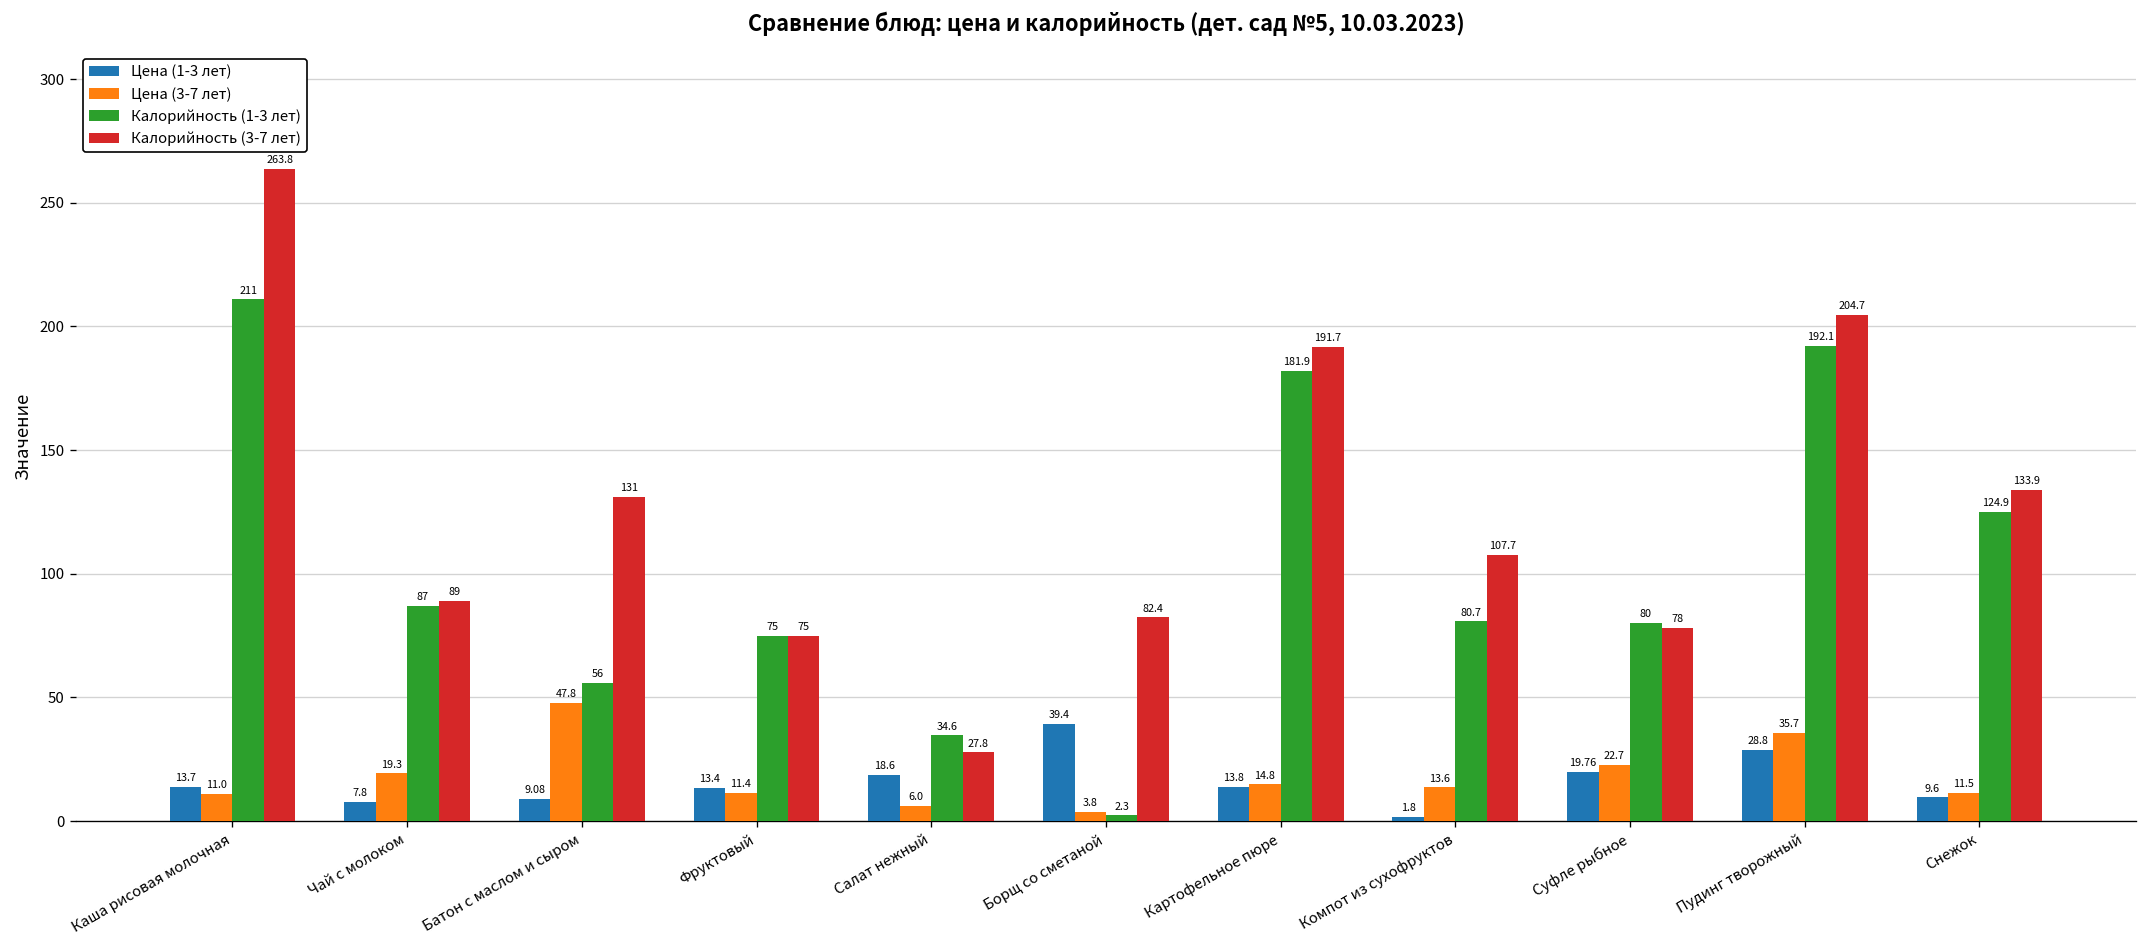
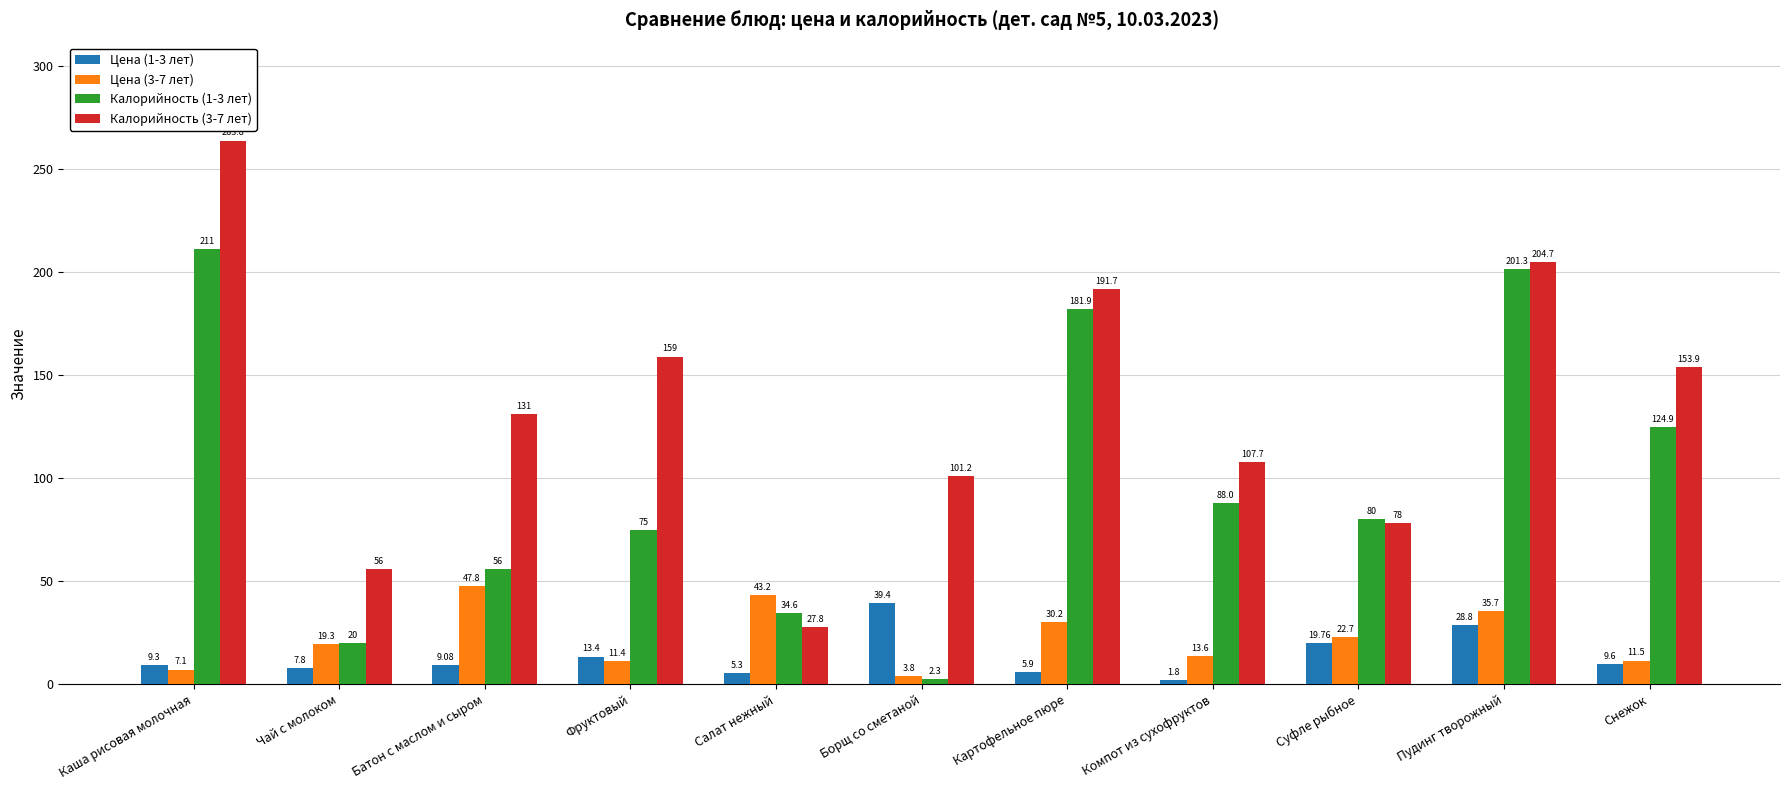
  {
    "Цена (1-3 лет)": {
-     "Каша рисовая молочная": 13.7,
+     "Каша рисовая молочная": 9.3,
      "Чай с молоком": 7.8,
      "Батон с маслом и сыром": 9.08,
      "Фруктовый": 13.4,
-     "Салат нежный": 18.6,
+     "Салат нежный": 5.3,
      "Борщ со сметаной": 39.4,
-     "Картофельное пюре": 13.8,
+     "Картофельное пюре": 5.9,
      "Компот из сухофруктов": 1.8,
      "Суфле рыбное": 19.76,
      "Пудинг творожный": 28.8,
      "Снежок": 9.6
    },
    "Цена (3-7 лет)": {
-     "Каша рисовая молочная": 11.0,
+     "Каша рисовая молочная": 7.1,
      "Чай с молоком": 19.3,
      "Батон с маслом и сыром": 47.8,
      "Фруктовый": 11.4,
-     "Салат нежный": 6.0,
+     "Салат нежный": 43.2,
      "Борщ со сметаной": 3.8,
-     "Картофельное пюре": 14.8,
+     "Картофельное пюре": 30.2,
      "Компот из сухофруктов": 13.6,
      "Суфле рыбное": 22.7,
      "Пудинг творожный": 35.7,
      "Снежок": 11.5
    },
    "Калорийность (1-3 лет)": {
      "Каша рисовая молочная": 211,
-     "Чай с молоком": 87,
+     "Чай с молоком": 20,
      "Батон с маслом и сыром": 56,
      "Фруктовый": 75,
      "Салат нежный": 34.6,
      "Борщ со сметаной": 2.3,
      "Картофельное пюре": 181.9,
-     "Компот из сухофруктов": 80.7,
+     "Компот из сухофруктов": 88.0,
      "Суфле рыбное": 80,
-     "Пудинг творожный": 192.1,
+     "Пудинг творожный": 201.3,
      "Снежок": 124.9
    },
    "Калорийность (3-7 лет)": {
-     "Чай с молоком": 89,
+     "Чай с молоком": 56,
      "Батон с маслом и сыром": 131,
-     "Фруктовый": 75,
+     "Фруктовый": 159,
      "Салат нежный": 27.8,
-     "Борщ со сметаной": 82.4,
+     "Борщ со сметаной": 101.2,
      "Картофельное пюре": 191.7,
      "Компот из сухофруктов": 107.7,
      "Суфле рыбное": 78,
      "Пудинг творожный": 204.7,
-     "Снежок": 133.9
+     "Снежок": 153.9
    }
  }
